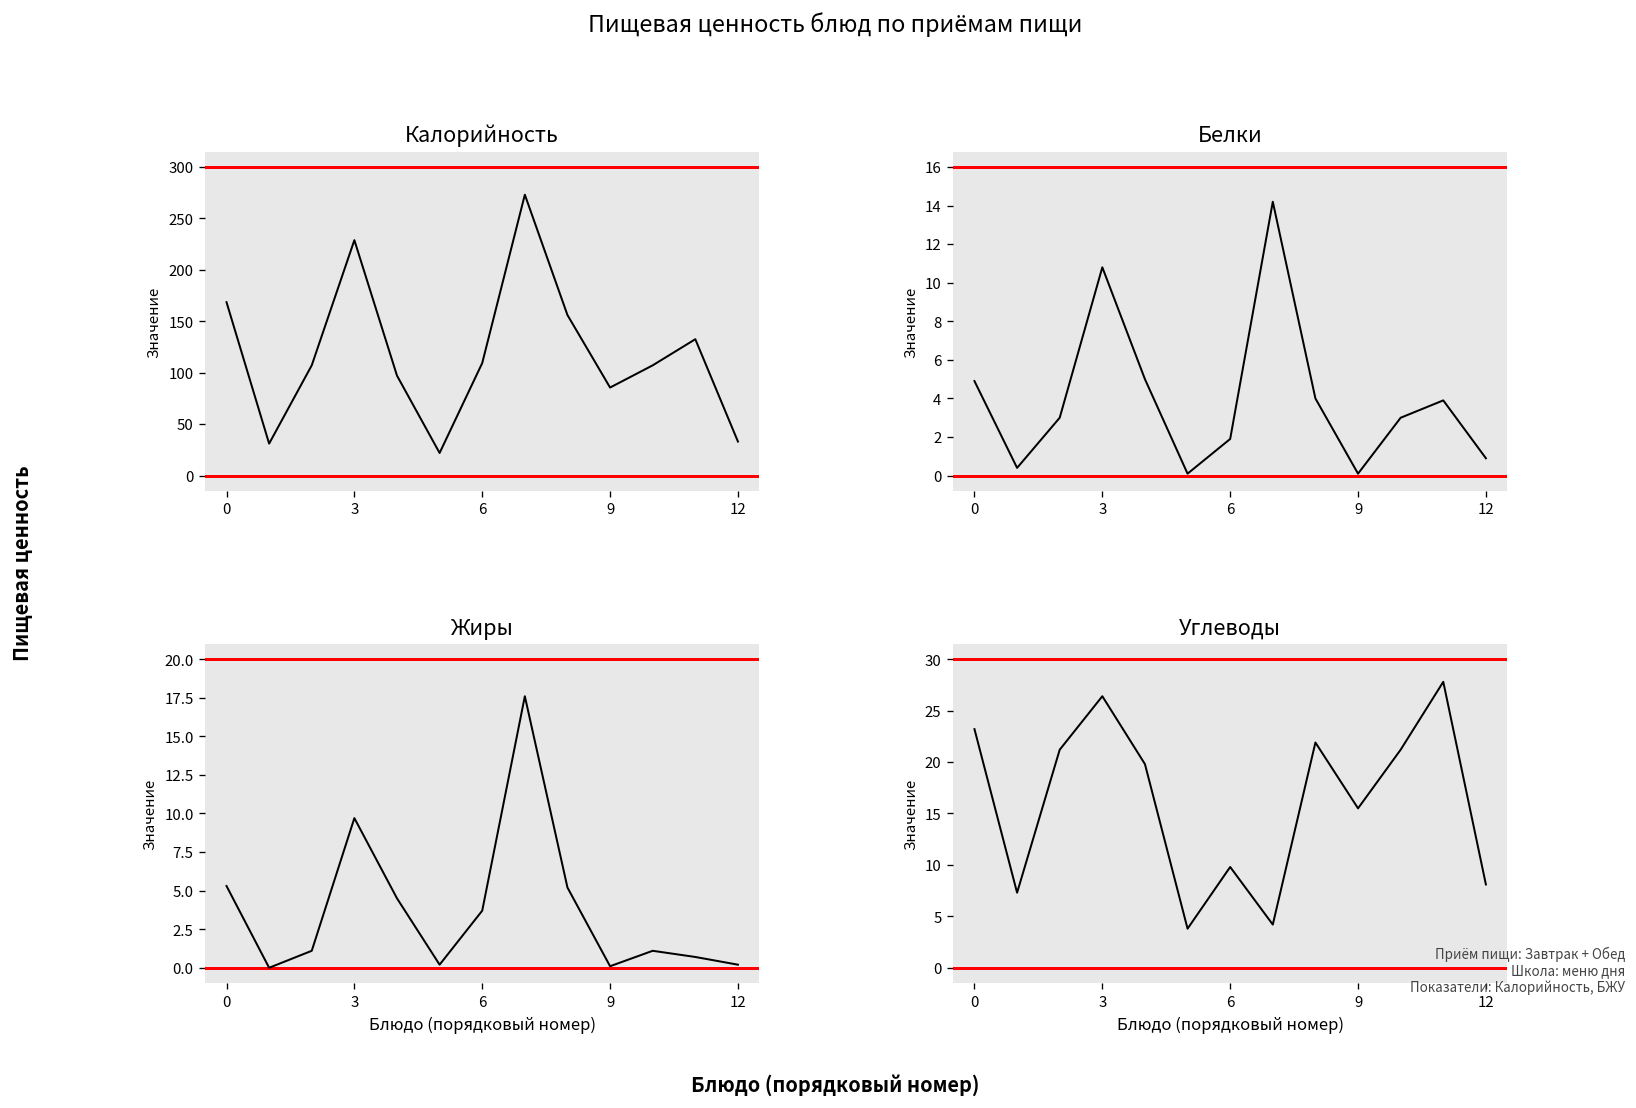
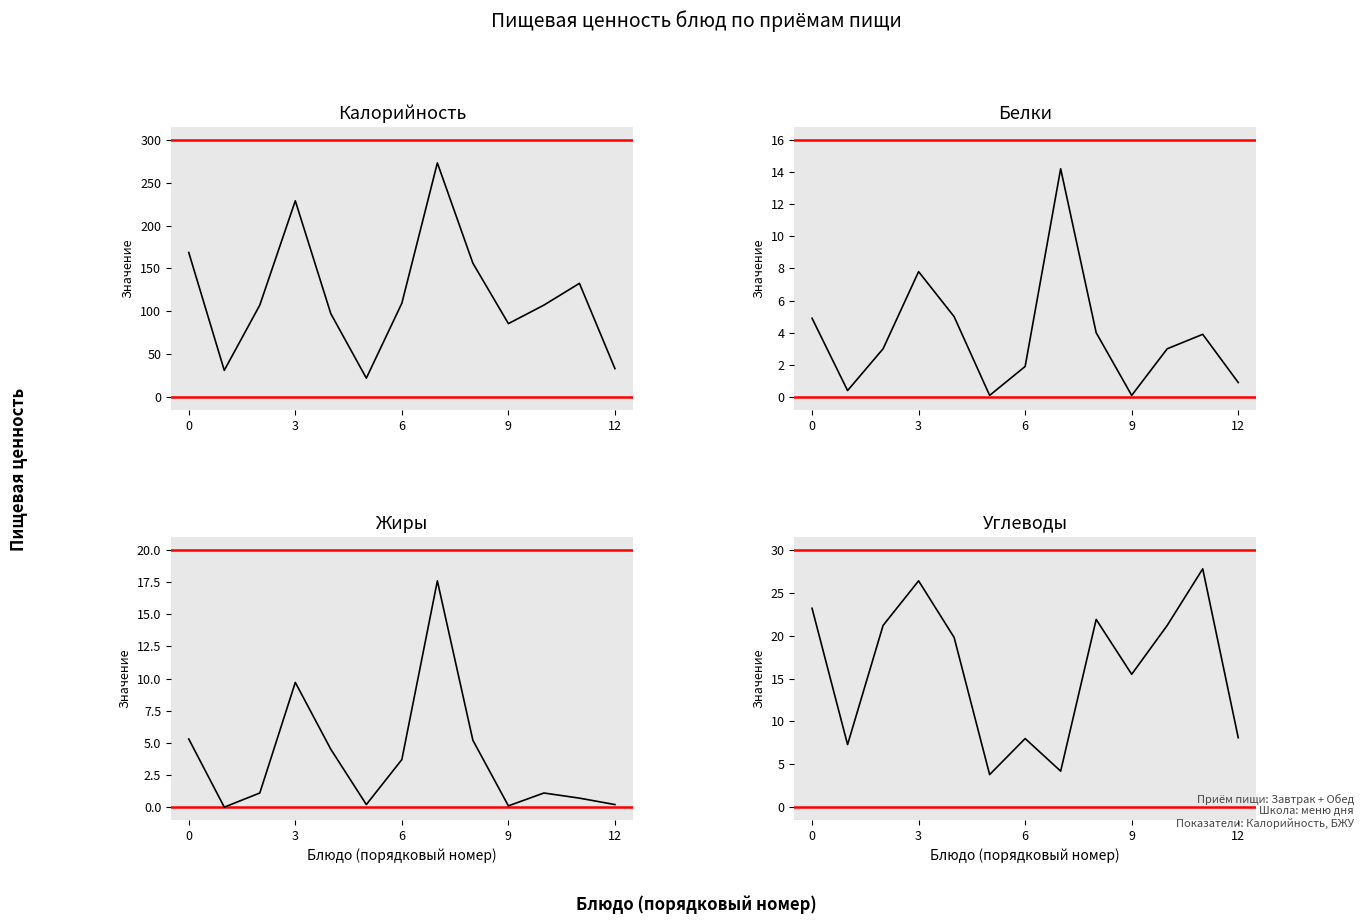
  {
    "Калорийность": {
      "0": 170,
      "3": 230,
      "6": 110,
      "9": 90,
      "12": 30
    },
    "Белки": {
      "0": 4.9,
-     "3": 10.8,
+     "3": 7.8,
      "6": 1.9,
      "9": 0.1,
      "12": 0.9
    },
    "Жиры": {
      "0": 5.3,
      "3": 9.7,
      "6": 3.7,
      "9": 0.1,
      "12": 0.2
    },
    "Углеводы": {
      "0": 23,
      "3": 26,
-     "6": 10,
+     "6": 8,
      "9": 16,
      "12": 8
    }
  }
